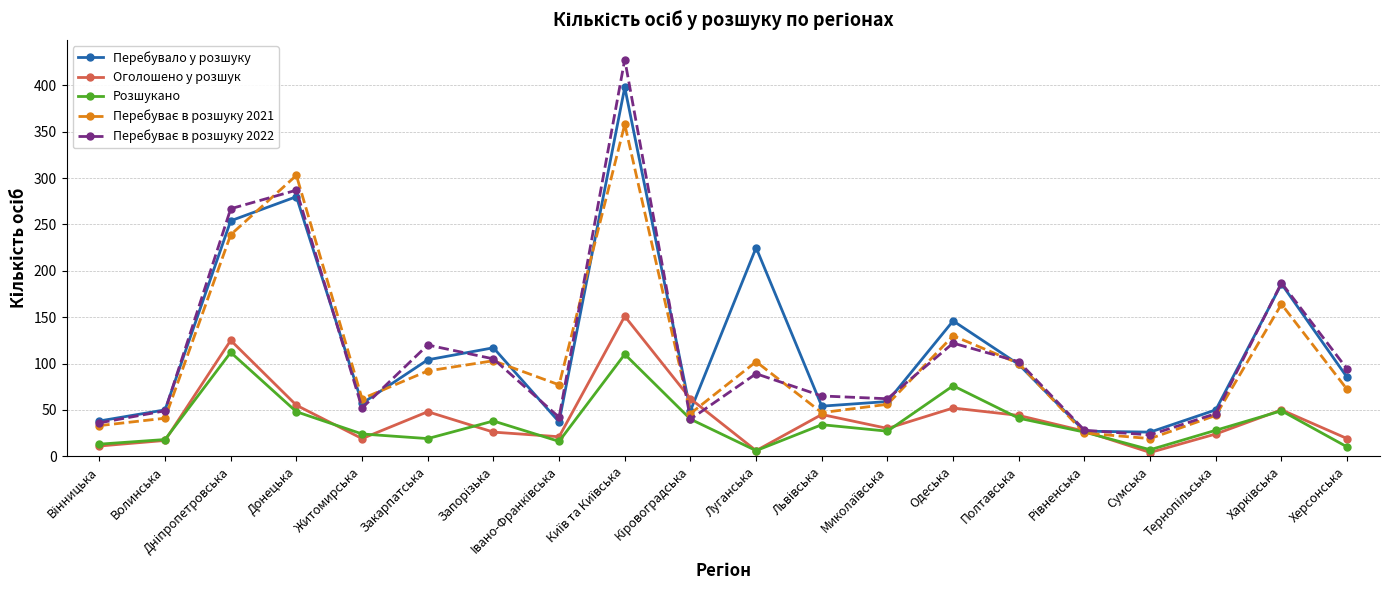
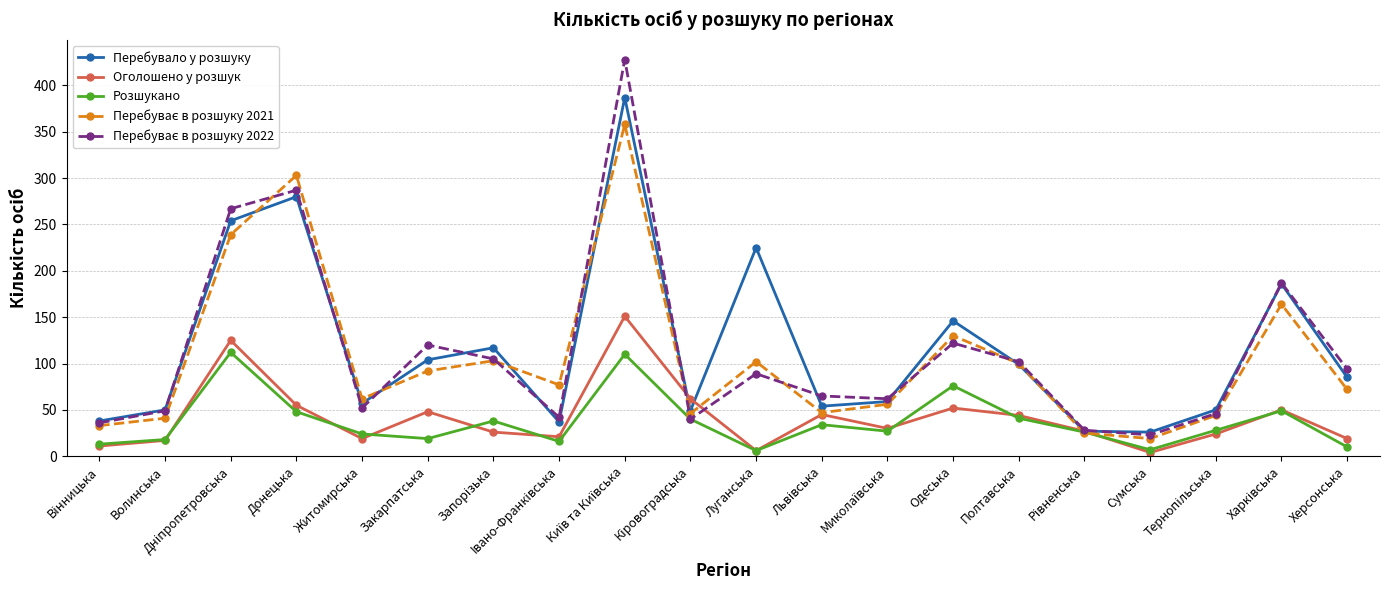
  {
    "Перебувало у розшуку": {
      "Дніпропетровська": 250,
      "Донецька": 280,
      "Житомирська": 60,
      "Закарпатська": 100,
      "Запорізька": 120,
      "Івано-Франківська": 40,
-     "Київ та Київська": 400,
+     "Київ та Київська": 390,
      "Кіровоградська": 50,
      "Луганська": 230,
      "Львівська": 50,
      "Миколаївська": 60,
      "Одеська": 150,
      "Сумська": 30,
      "Тернопільська": 50,
      "Херсонська": 90
    },
    "Оголошено у розшук": {
      "Дніпропетровська": 130,
      "Донецька": 60,
      "Житомирська": 20,
      "Закарпатська": 50,
      "Запорізька": 30,
      "Івано-Франківська": 20,
      "Київ та Київська": 150,
      "Кіровоградська": 60,
      "Миколаївська": 30,
      "Одеська": 50,
      "Полтавська": 40,
      "Сумська": 0,
      "Тернопільська": 20,
      "Херсонська": 20
    },
    "Розшукано": {
      "Дніпропетровська": 110,
      "Донецька": 50,
      "Житомирська": 20,
      "Закарпатська": 20,
      "Запорізька": 40,
      "Івано-Франківська": 20,
      "Київ та Київська": 110,
      "Львівська": 30,
      "Миколаївська": 30,
      "Одеська": 80,
      "Полтавська": 40,
      "Сумська": 10,
      "Тернопільська": 30,
      "Херсонська": 10
    },
    "Перебуває в розшуку 2021": {
      "Вінницька": 30,
      "Волинська": 40,
      "Дніпропетровська": 240,
      "Донецька": 300,
      "Житомирська": 60,
      "Закарпатська": 90,
      "Івано-Франківська": 80,
      "Київ та Київська": 360,
      "Кіровоградська": 50,
      "Луганська": 100,
      "Миколаївська": 60,
      "Одеська": 130,
      "Сумська": 20,
      "Харківська": 160,
      "Херсонська": 70
    },
    "Перебуває в розшуку 2022": {
      "Дніпропетровська": 270,
      "Донецька": 290,
      "Житомирська": 50,
      "Закарпатська": 120,
      "Івано-Франківська": 40,
      "Київ та Київська": 430,
      "Луганська": 90,
      "Львівська": 70,
      "Миколаївська": 60,
      "Одеська": 120,
      "Сумська": 20,
      "Херсонська": 90
    }
  }
